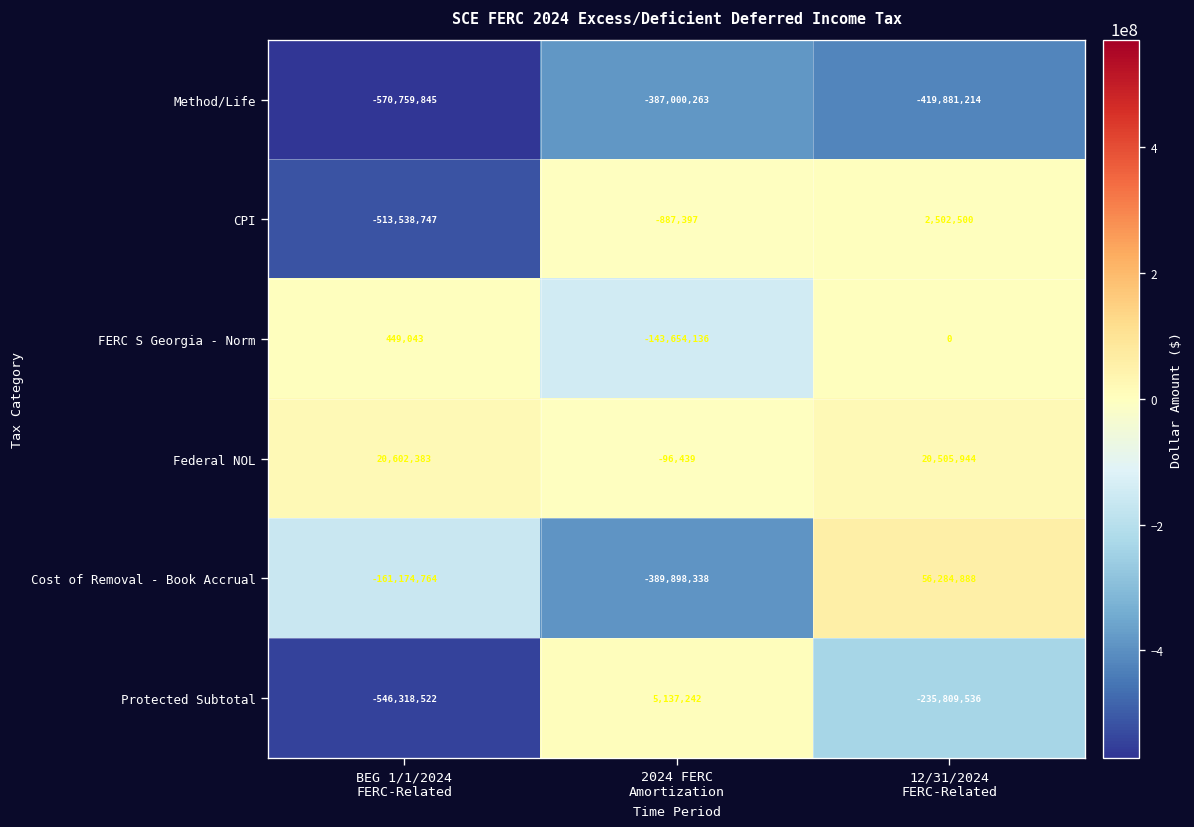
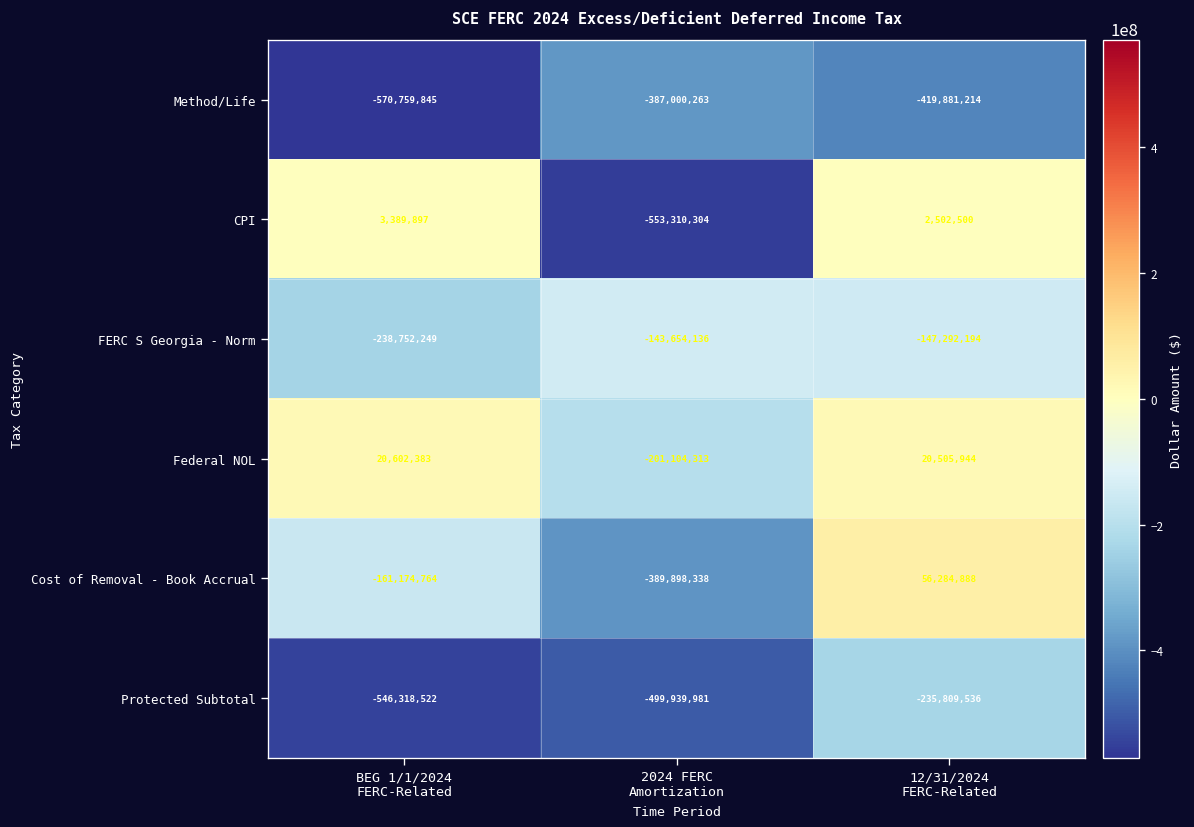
  {
    "Method/Life": {
      "BEG 1/1/2024 FERC-Related": "-570,759,845",
      "2024 FERC Amortization": "-387,000,263",
      "12/31/2024 FERC-Related": "-419,881,214"
    },
    "CPI": {
-     "BEG 1/1/2024 FERC-Related": "-513,538,747",
-     "2024 FERC Amortization": "-887,397",
+     "BEG 1/1/2024 FERC-Related": "3,389,897",
+     "2024 FERC Amortization": "-553,310,304",
      "12/31/2024 FERC-Related": "2,502,500"
    },
    "FERC S Georgia - Norm": {
-     "BEG 1/1/2024 FERC-Related": "449,043",
+     "BEG 1/1/2024 FERC-Related": "-238,752,249",
      "2024 FERC Amortization": "-143,654,136",
-     "12/31/2024 FERC-Related": "0"
+     "12/31/2024 FERC-Related": "-147,292,194"
    },
    "Federal NOL": {
      "BEG 1/1/2024 FERC-Related": "20,602,383",
-     "2024 FERC Amortization": "-96,439",
+     "2024 FERC Amortization": "-201,104,313",
      "12/31/2024 FERC-Related": "20,505,944"
    },
    "Cost of Removal - Book Accrual": {
      "BEG 1/1/2024 FERC-Related": "-161,174,764",
      "2024 FERC Amortization": "-389,898,338",
      "12/31/2024 FERC-Related": "56,284,888"
    },
    "Protected Subtotal": {
      "BEG 1/1/2024 FERC-Related": "-546,318,522",
-     "2024 FERC Amortization": "5,137,242",
+     "2024 FERC Amortization": "-499,939,981",
      "12/31/2024 FERC-Related": "-235,809,536"
    }
  }
